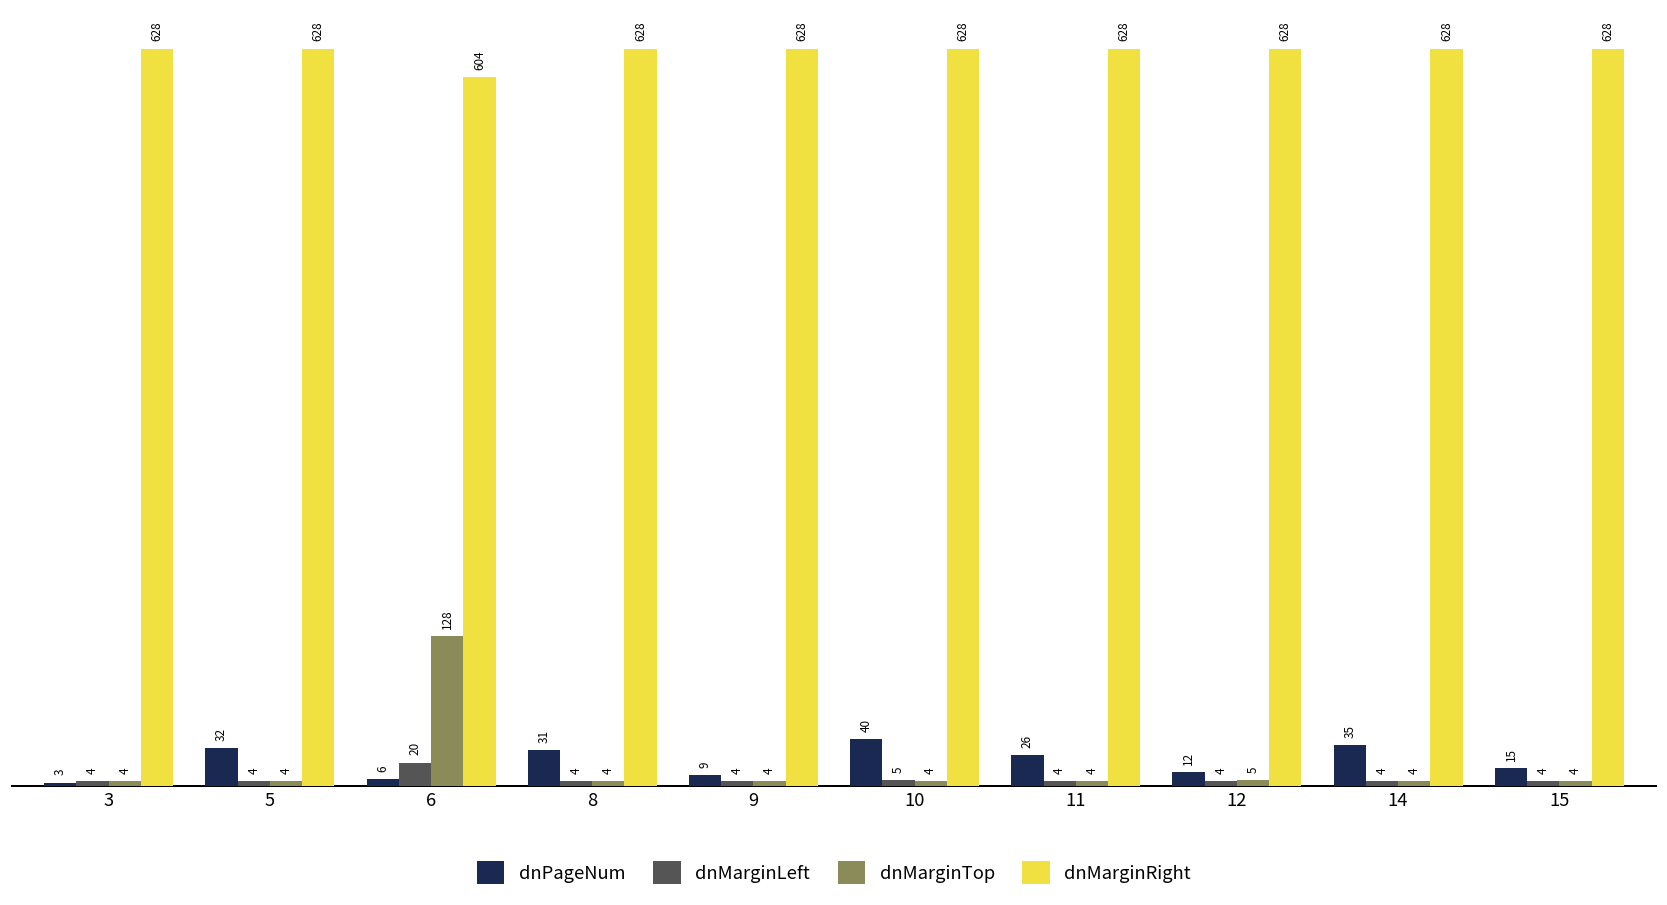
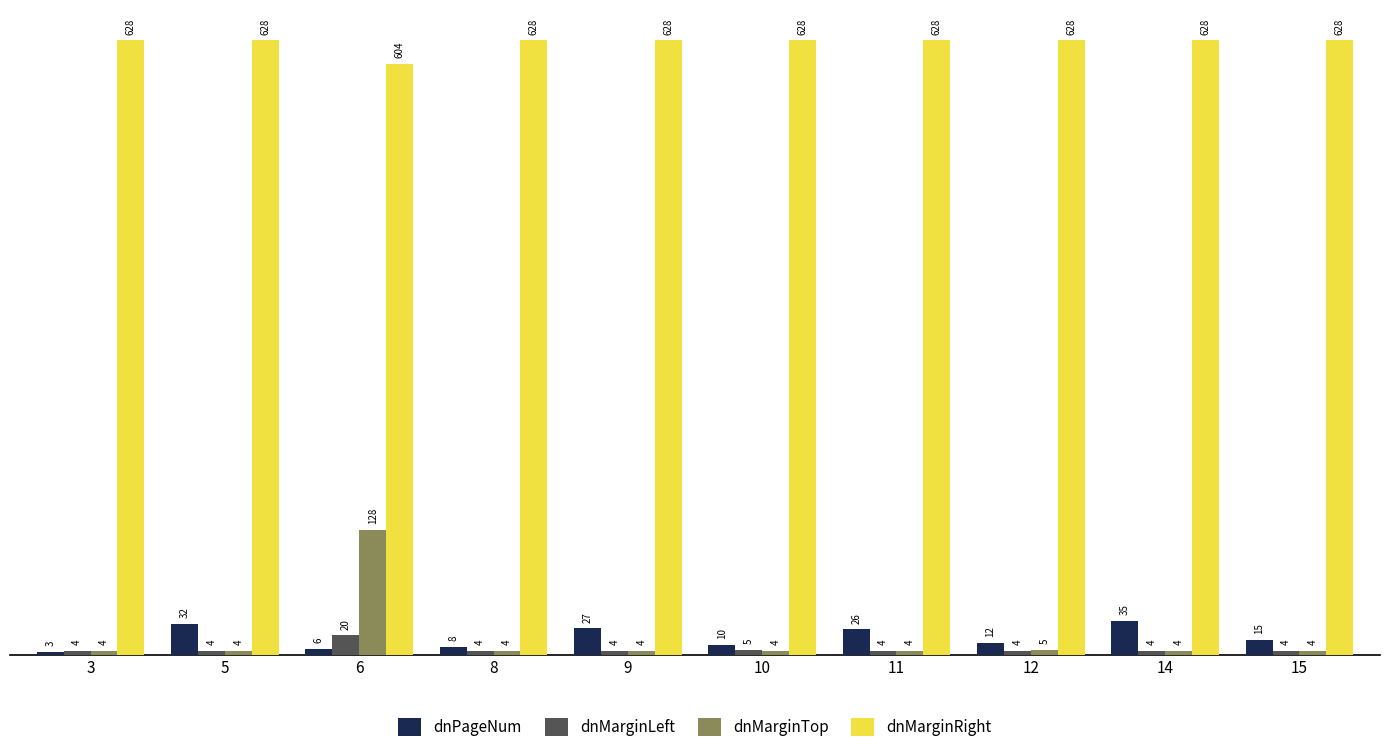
  {
    "dnPageNum": {
      "3": 3,
      "5": 32,
      "6": 6,
-     "8": 31,
-     "9": 9,
-     "10": 40,
+     "8": 8,
+     "9": 27,
+     "10": 10,
      "11": 26,
      "12": 12,
      "14": 35,
      "15": 15
    },
    "dnMarginLeft": {
      "3": 4,
      "5": 4,
      "6": 20,
      "8": 4,
      "9": 4,
      "10": 5,
      "11": 4,
      "12": 4,
      "14": 4,
      "15": 4
    },
    "dnMarginTop": {
      "3": 4,
      "5": 4,
      "6": 128,
      "8": 4,
      "9": 4,
      "10": 4,
      "11": 4,
      "12": 5,
      "14": 4,
      "15": 4
    },
    "dnMarginRight": {
      "3": 628,
      "5": 628,
      "6": 604,
      "8": 628,
      "9": 628,
      "10": 628,
      "11": 628,
      "12": 628,
      "14": 628,
      "15": 628
    }
  }
